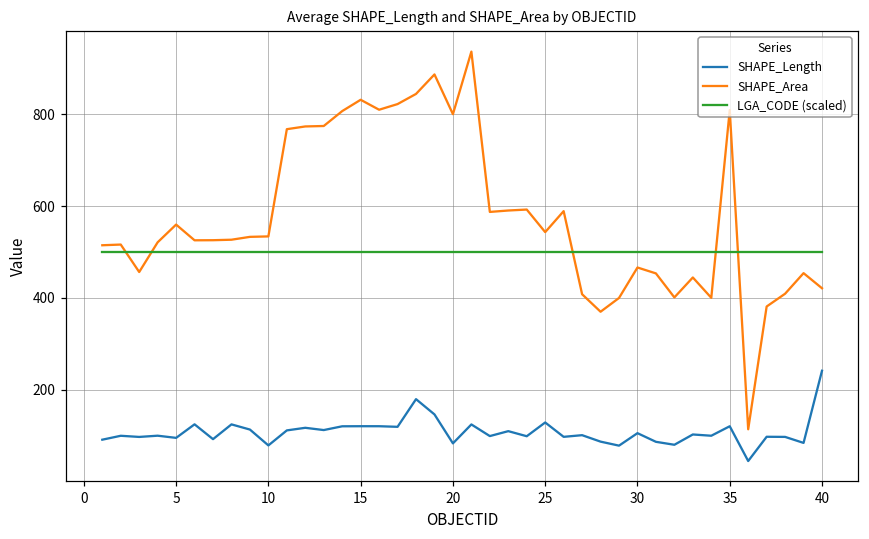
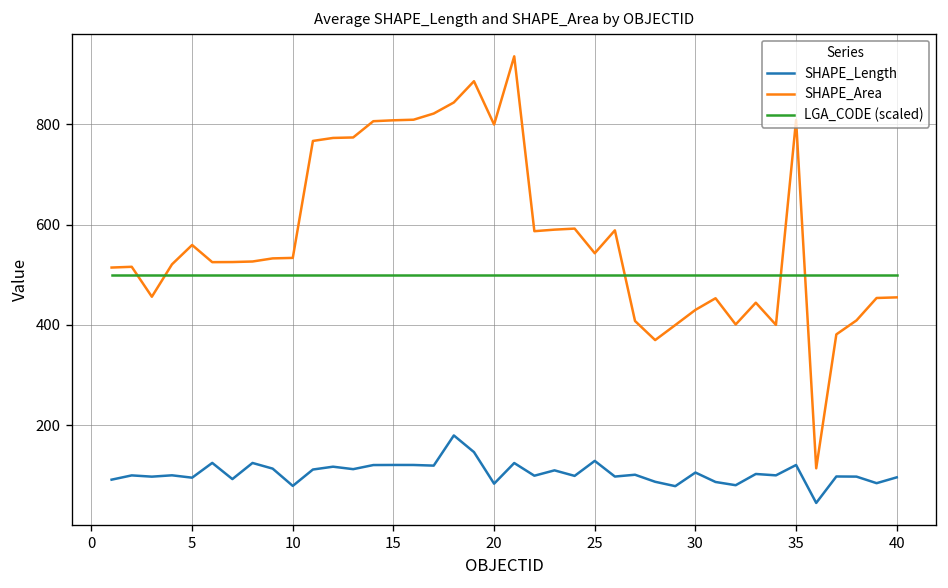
  {
    "SHAPE_Length": {
      "5": 100,
      "10": 80,
      "15": 120,
      "20": 80,
      "25": 130,
      "30": 110,
      "35": 120,
-     "40": 240
+     "40": 100
    },
    "SHAPE_Area": {
      "5": 560,
      "10": 530,
-     "15": 830,
+     "15": 810,
      "20": 800,
      "25": 540,
-     "30": 470,
-     "40": 420
+     "30": 430,
+     "40": 460
    },
    "LGA_CODE (scaled)": {
      "5": 500,
      "10": 500,
      "15": 500,
      "20": 500,
      "25": 500,
      "30": 500,
      "35": 500,
      "40": 500
    }
  }
